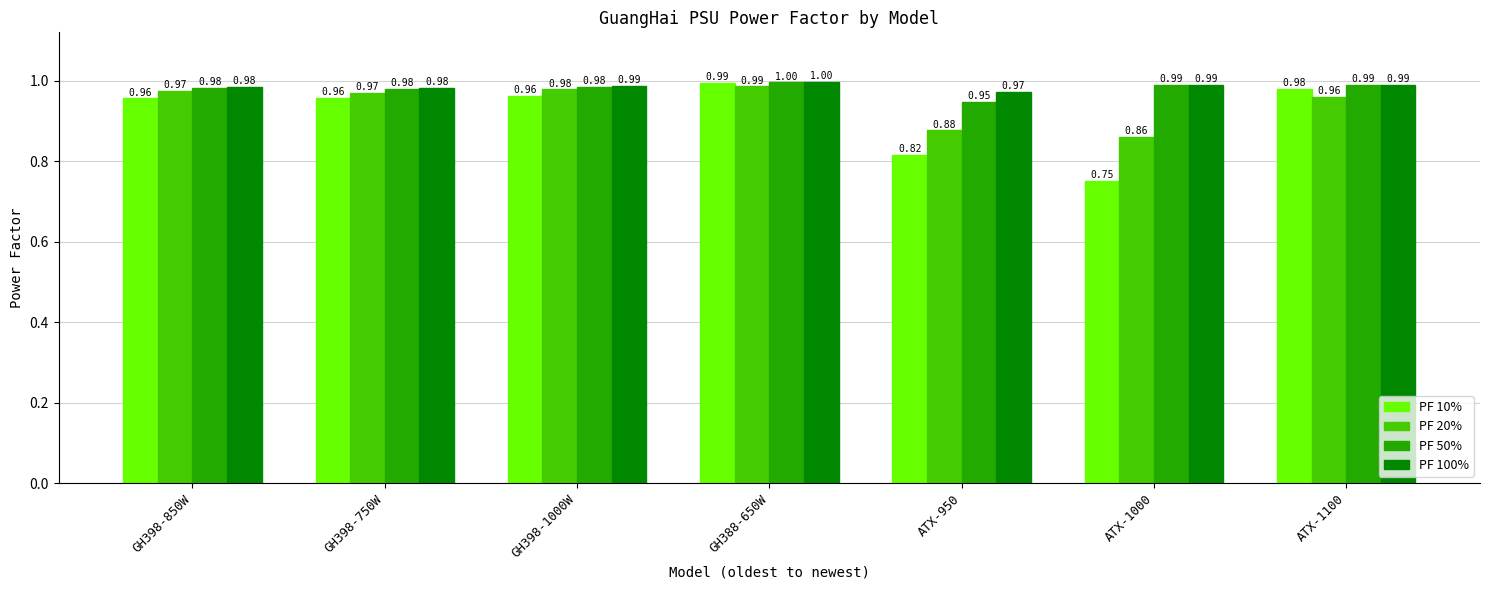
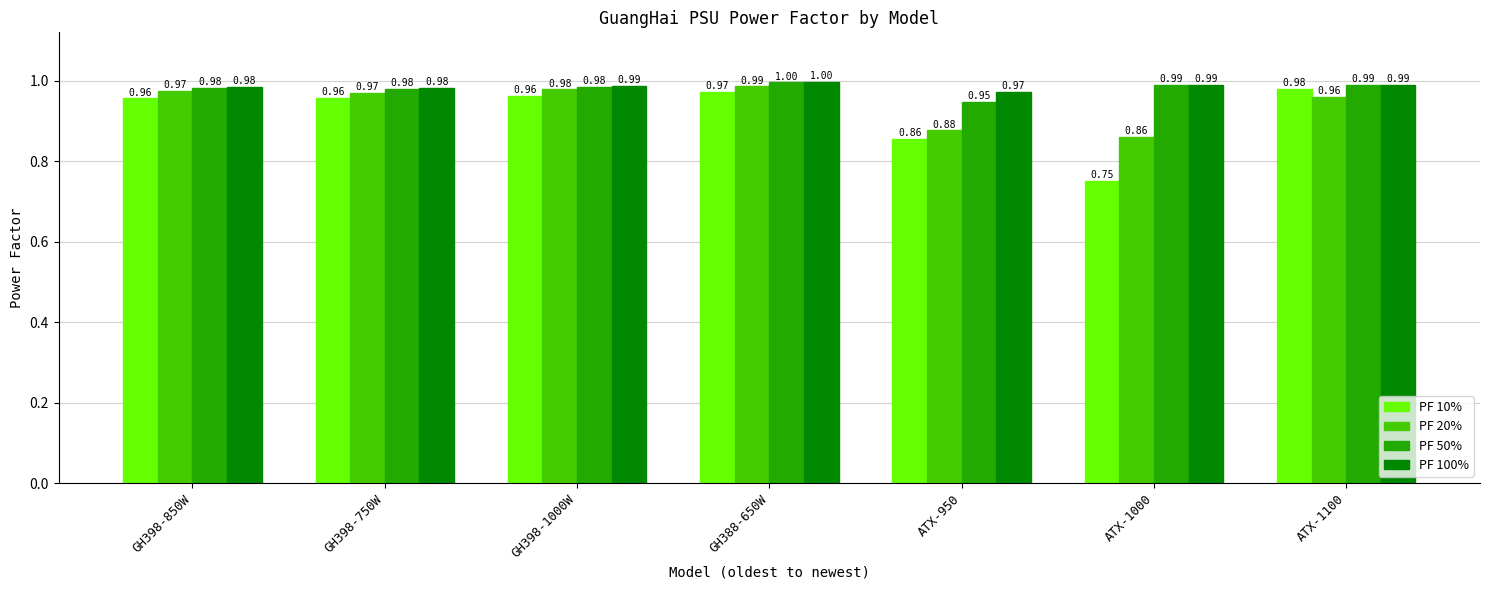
  {
    "PF 10%": {
      "GH398-850W": 0.96,
      "GH398-750W": 0.96,
      "GH398-1000W": 0.96,
-     "GH388-650W": 0.99,
-     "ATX-950": 0.82,
+     "GH388-650W": 0.97,
+     "ATX-950": 0.86,
      "ATX-1000": 0.75,
      "ATX-1100": 0.98
    }
  }
